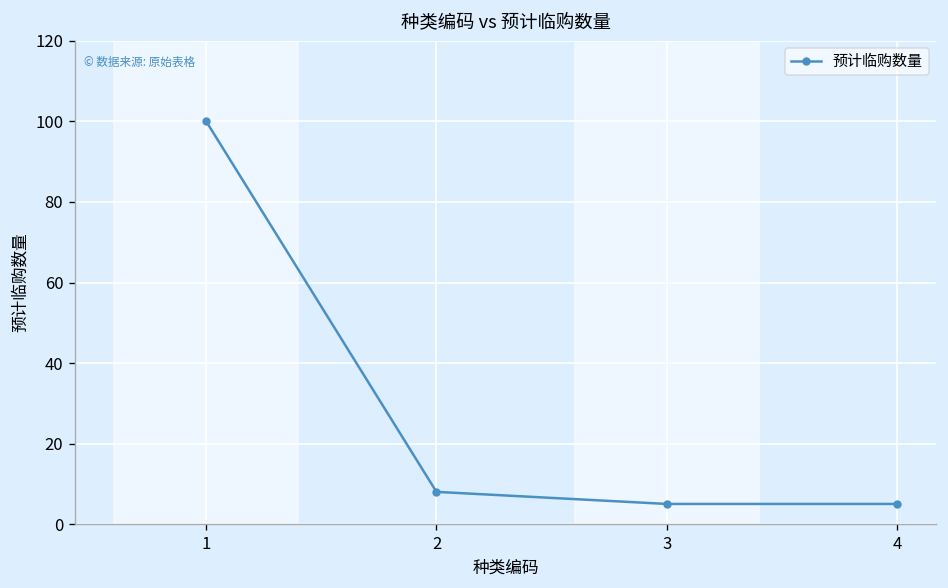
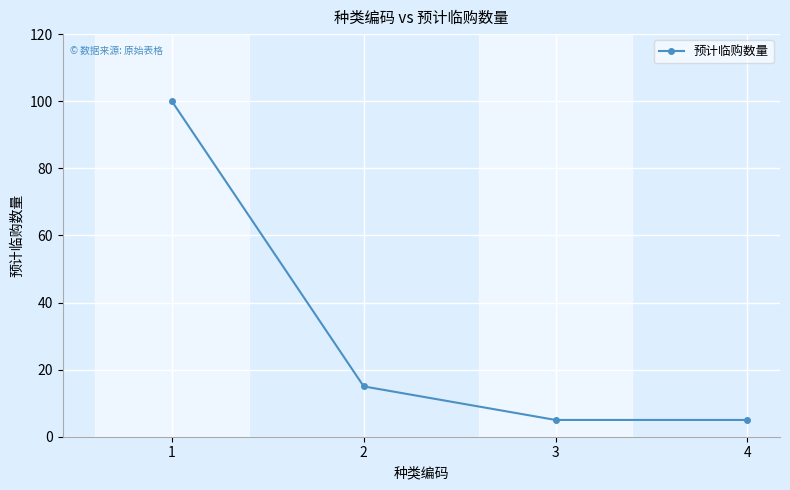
  {
    "1": 100,
-   "2": 8,
+   "2": 15,
    "3": 5,
    "4": 5
  }
